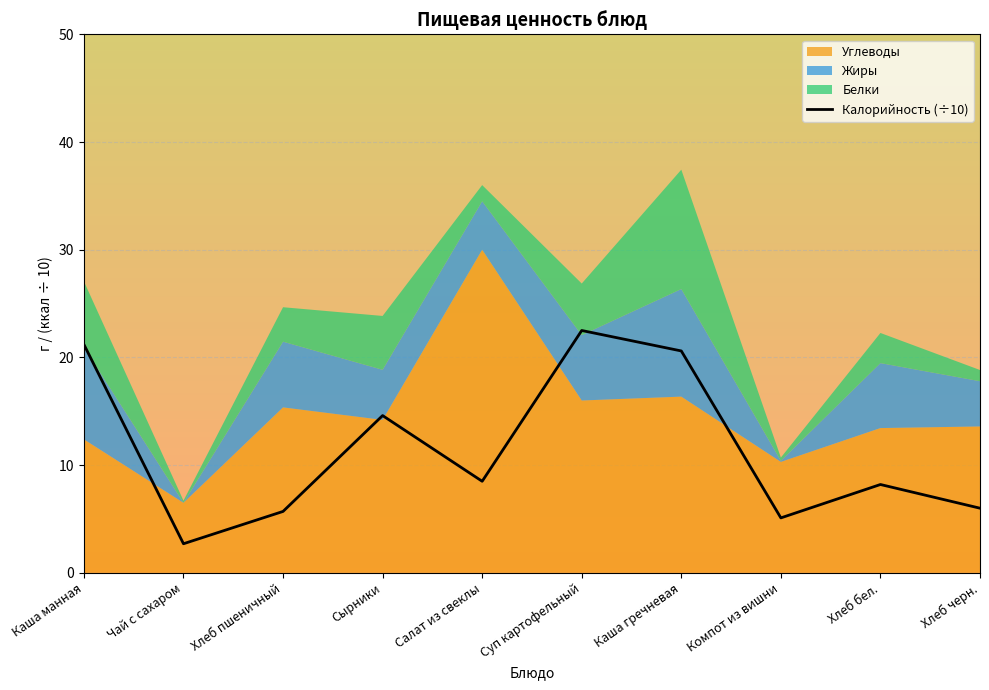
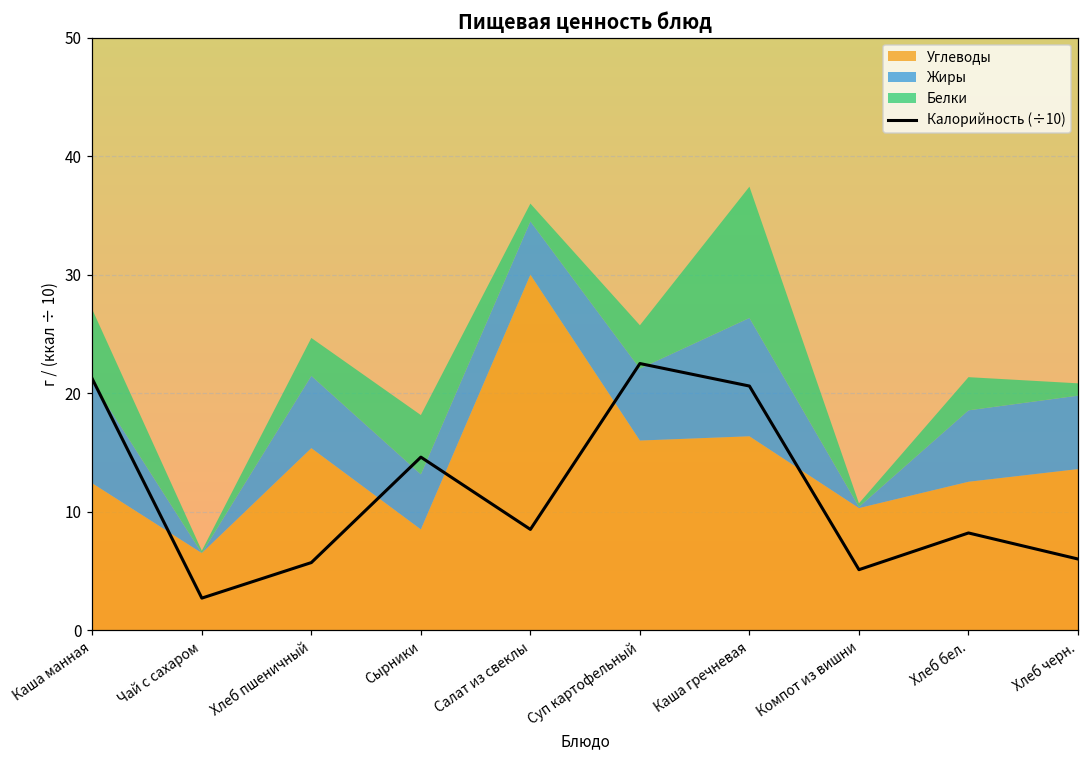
  {
    "Углеводы": {
      "Каша манная": 12.4,
      "Хлеб пшеничный": 15.4,
-     "Сырники": 14.2,
+     "Сырники": 8.5,
      "Салат из свеклы": 30.0,
      "Суп картофельный": 16.0,
      "Каша гречневая": 16.4,
-     "Хлеб бел.": 13.4,
+     "Хлеб бел.": 12.5,
      "Хлеб черн.": 13.6
    },
    "Жиры": {
      "Каша манная": 8.6,
      "Хлеб пшеничный": 6.1,
      "Сырники": 4.7,
      "Салат из свеклы": 4.5,
      "Суп картофельный": 6.1,
      "Каша гречневая": 10.0,
      "Хлеб бел.": 6.0,
-     "Хлеб черн.": 4.2
+     "Хлеб черн.": 6.2
    },
    "Белки": {
      "Каша манная": 6.1,
      "Хлеб пшеничный": 3.2,
      "Сырники": 5.0,
      "Салат из свеклы": 1.5,
-     "Суп картофельный": 4.8,
+     "Суп картофельный": 3.7,
      "Каша гречневая": 11.1,
      "Компот из вишни": 0.3,
      "Хлеб бел.": 2.8,
      "Хлеб черн.": 1.0
    },
    "Калорийность (÷10)": {
      "Каша манная": 21.2,
      "Чай с сахаром": 2.7,
      "Хлеб пшеничный": 5.7,
      "Сырники": 14.6,
      "Салат из свеклы": 8.5,
      "Суп картофельный": 22.5,
      "Каша гречневая": 20.6,
      "Компот из вишни": 5.1,
      "Хлеб бел.": 8.2,
      "Хлеб черн.": 6.0
    }
  }
